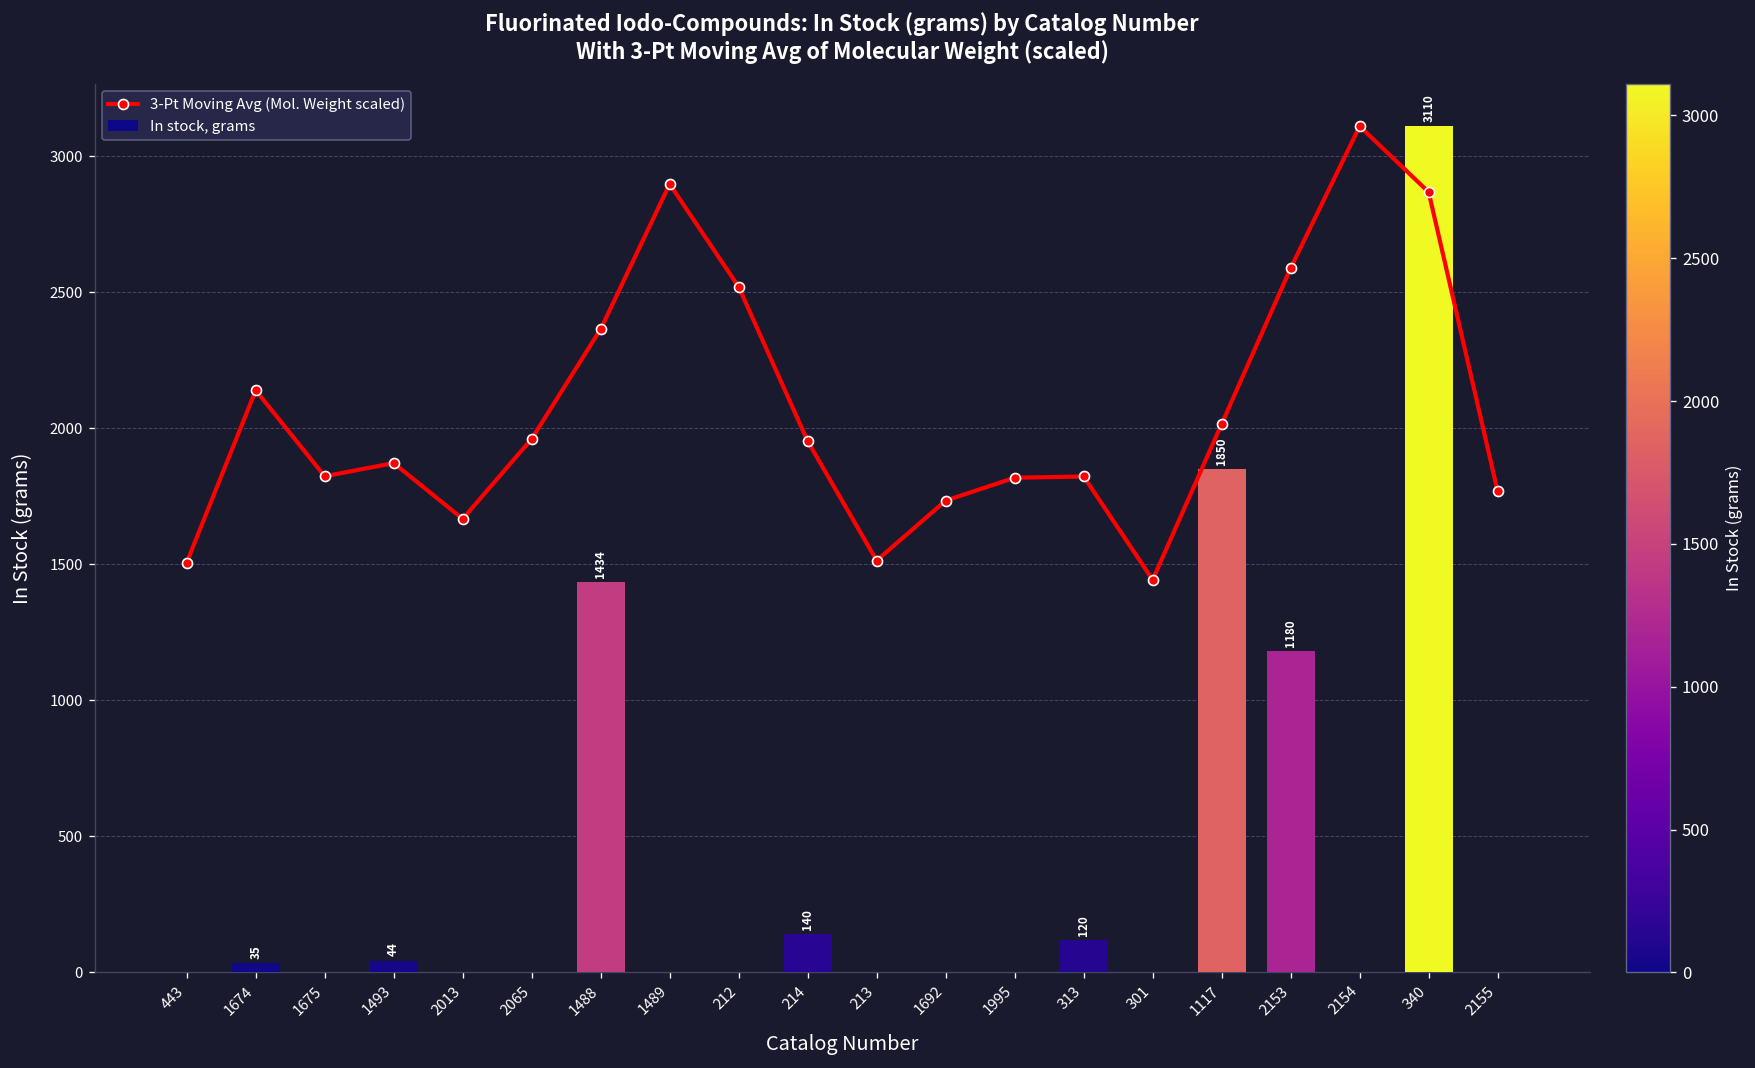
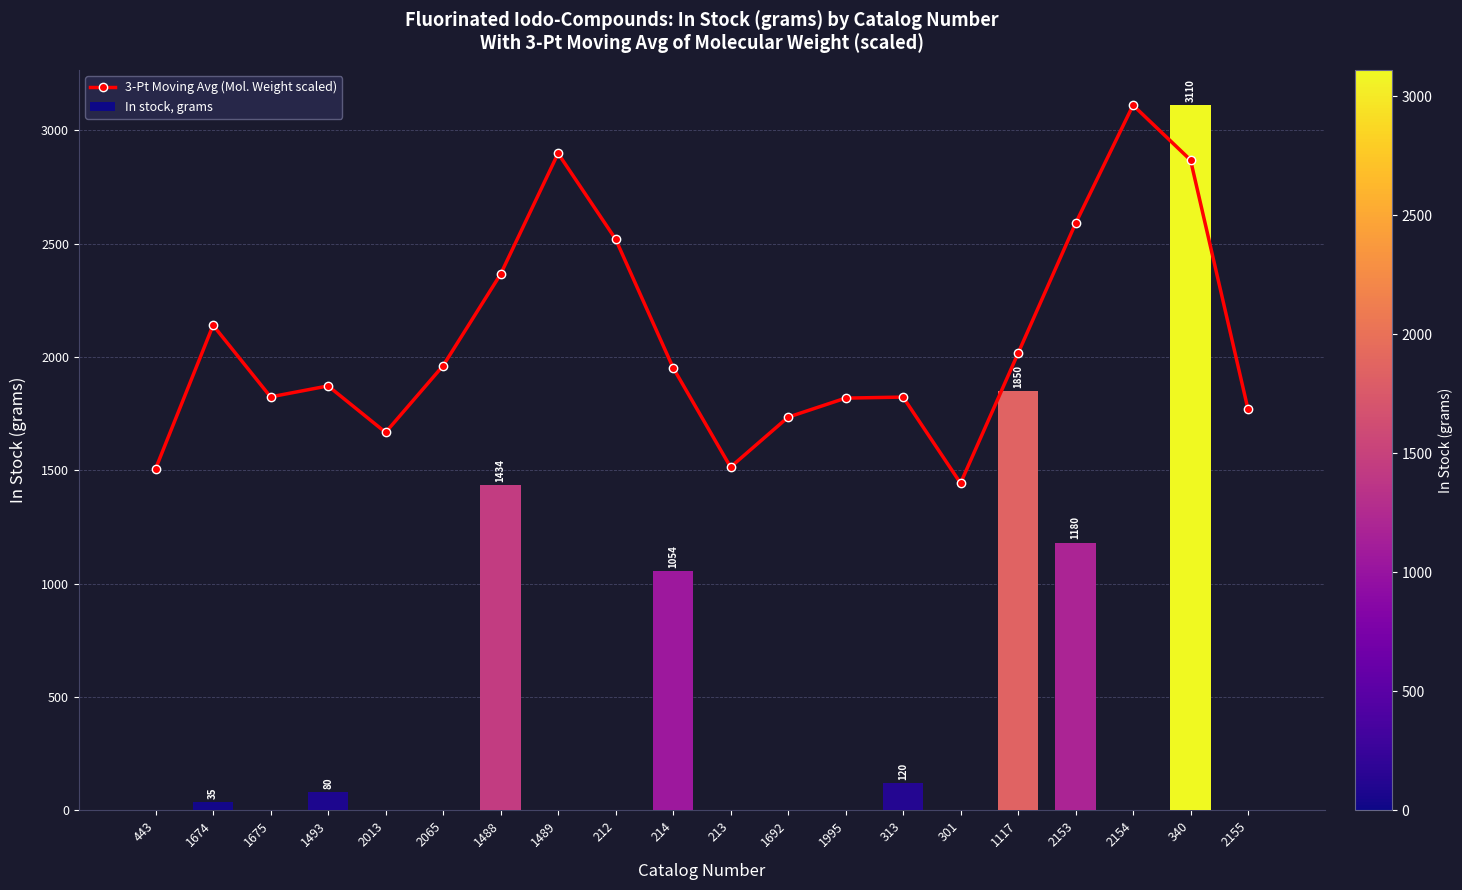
  {
    "3-Pt Moving Avg (Mol. Weight scaled)": {
      "443": 1510,
      "1674": 2140,
      "1675": 1820,
      "1493": 1870,
      "2013": 1670,
      "2065": 1960,
      "1488": 2360,
      "1489": 2900,
      "212": 2520,
      "214": 1950,
      "213": 1510,
      "1692": 1730,
      "1995": 1820,
      "313": 1820,
      "301": 1440,
      "1117": 2020,
      "2153": 2590,
      "2154": 3110,
      "340": 2870,
      "2155": 1770
    },
    "In stock, grams": {
      "1674": 35,
-     "1493": 44,
+     "1493": 80,
      "1488": 1434,
-     "214": 140,
+     "214": 1054,
      "313": 120,
      "1117": 1850,
      "2153": 1180,
      "340": 3110
    }
  }
